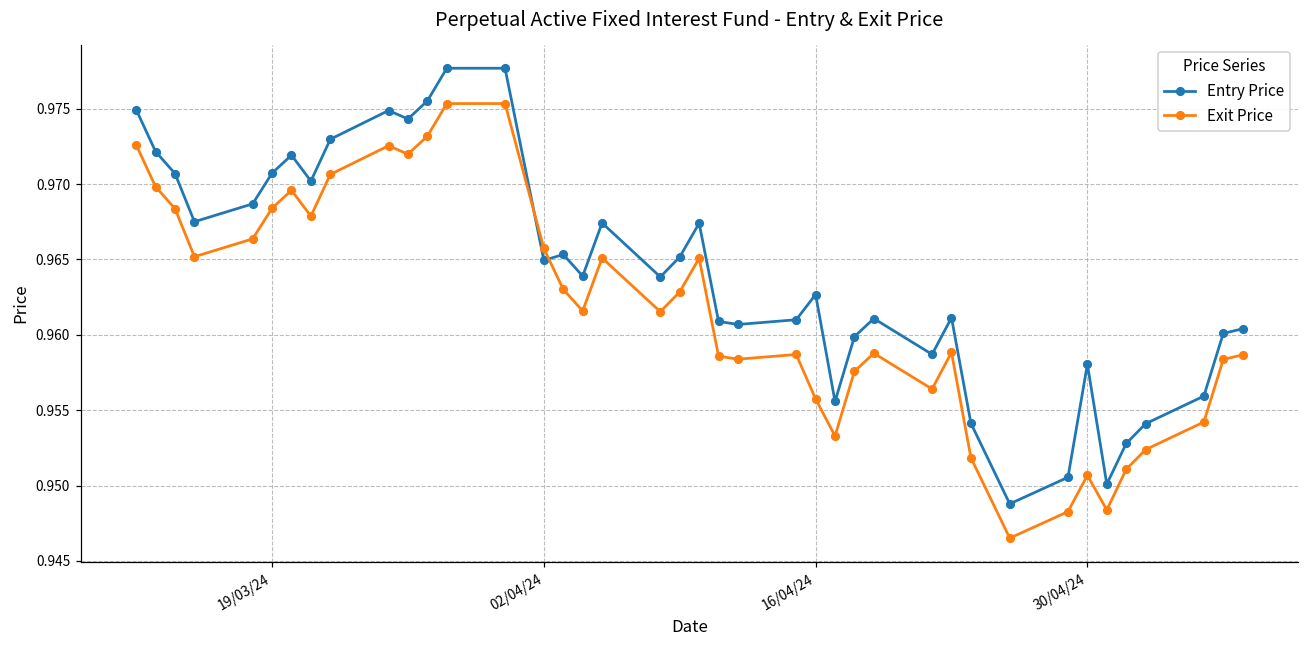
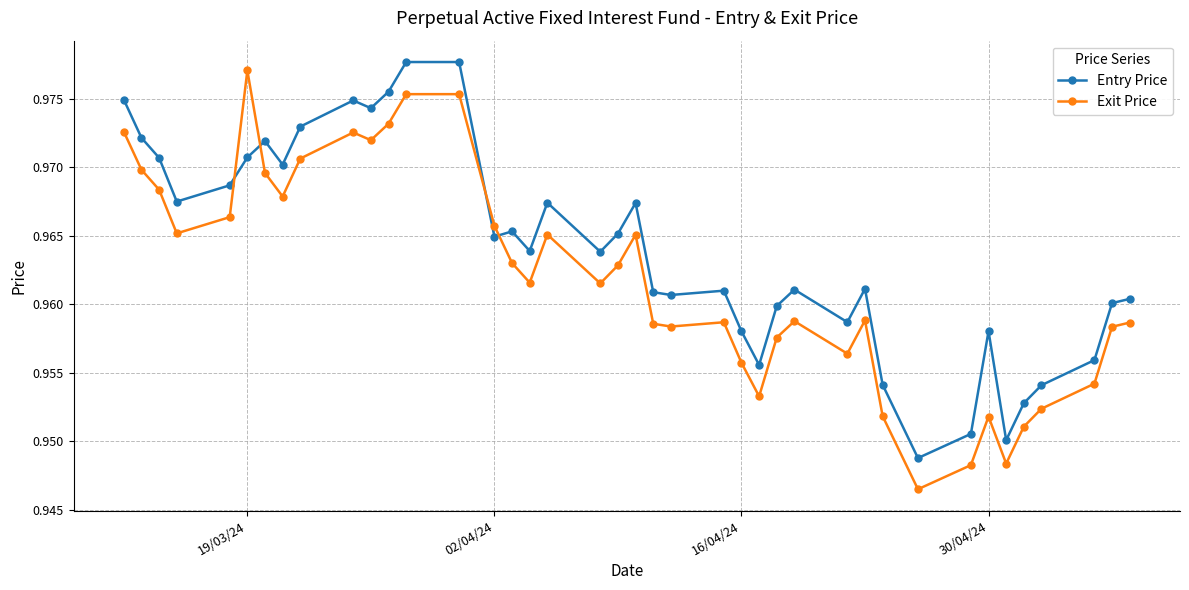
  {
    "Entry Price": {
      "19/03/24": 0.9707,
      "02/04/24": 0.9649,
-     "16/04/24": 0.9627,
+     "16/04/24": 0.9580,
      "30/04/24": 0.9580
    },
    "Exit Price": {
-     "19/03/24": 0.9684,
+     "19/03/24": 0.9771,
      "02/04/24": 0.9657,
      "16/04/24": 0.9557,
-     "30/04/24": 0.9507
+     "30/04/24": 0.9518
    }
  }
